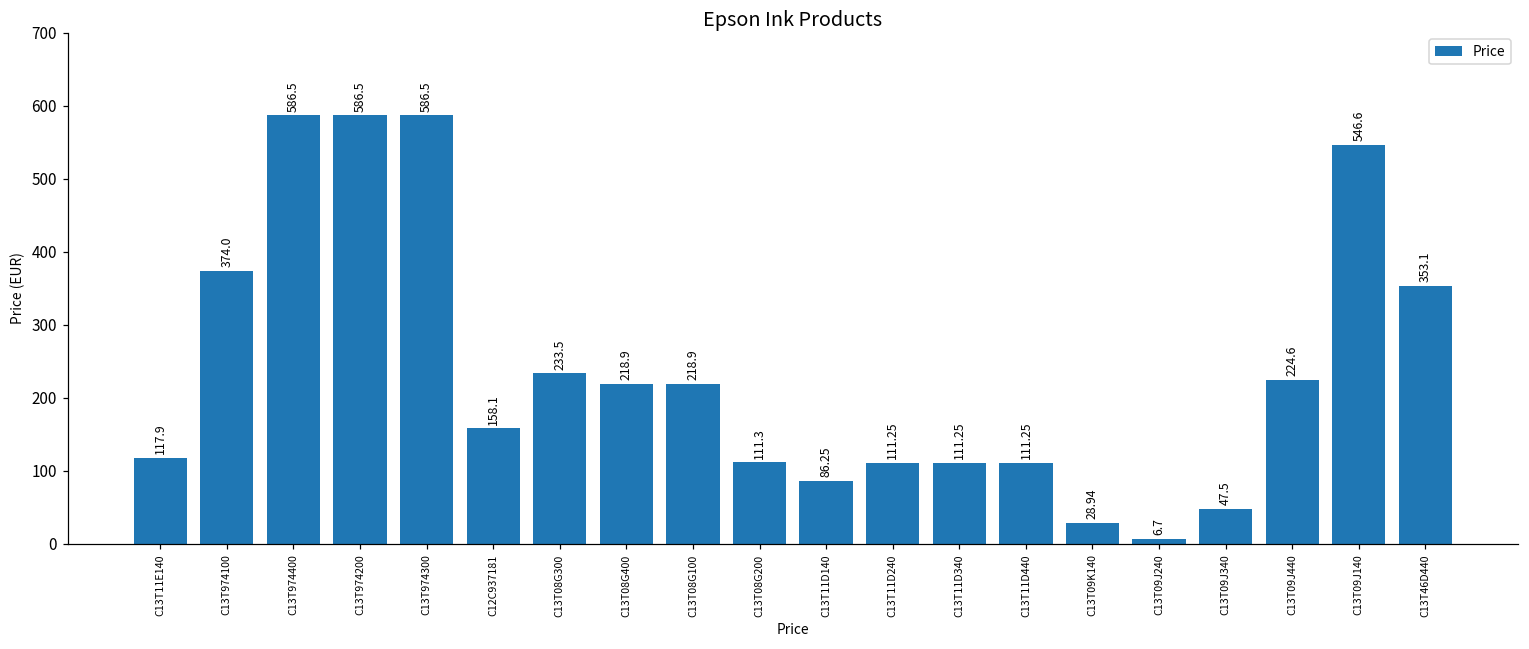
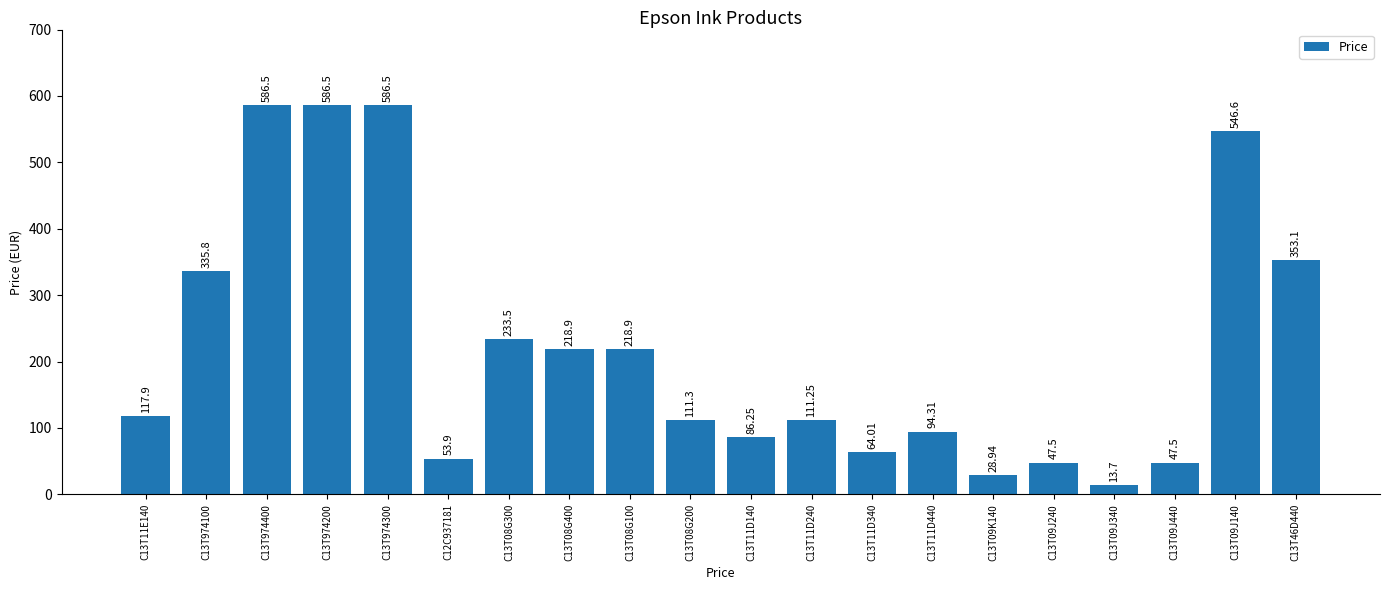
  {
    "C13T11E140": 117.9,
-   "C13T974100": 374.0,
+   "C13T974100": 335.8,
    "C13T974400": 586.5,
    "C13T974200": 586.5,
    "C13T974300": 586.5,
-   "C12C937181": 158.1,
+   "C12C937181": 53.9,
    "C13T08G300": 233.5,
    "C13T08G400": 218.9,
    "C13T08G100": 218.9,
    "C13T08G200": 111.3,
    "C13T11D140": 86.25,
    "C13T11D240": 111.25,
-   "C13T11D340": 111.25,
-   "C13T11D440": 111.25,
+   "C13T11D340": 64.01,
+   "C13T11D440": 94.31,
    "C13T09K140": 28.94,
-   "C13T09J240": 6.7,
-   "C13T09J340": 47.5,
-   "C13T09J440": 224.6,
+   "C13T09J240": 47.5,
+   "C13T09J340": 13.7,
+   "C13T09J440": 47.5,
    "C13T09J140": 546.6,
    "C13T46D440": 353.1
  }
